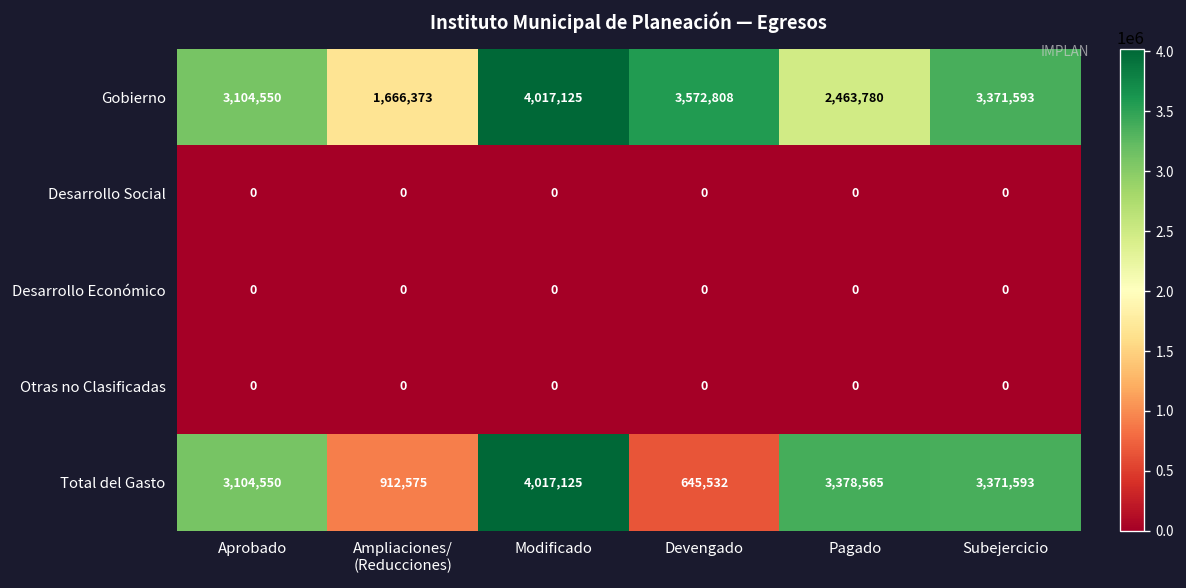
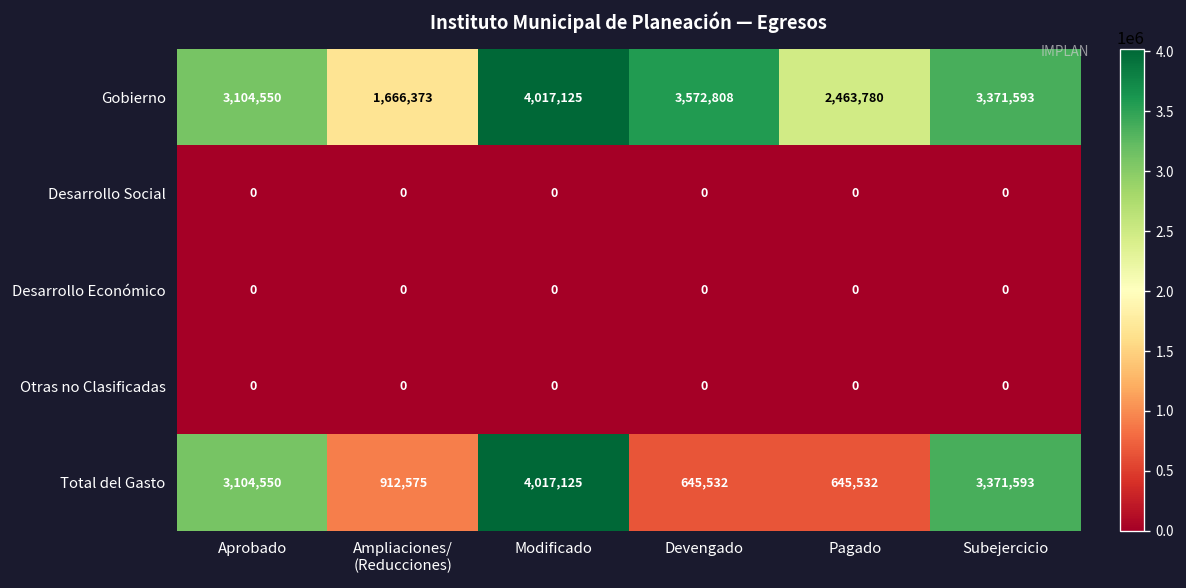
  {
    "Gobierno": {
      "Aprobado": "3,104,550",
      "Ampliaciones/ (Reducciones)": "1,666,373",
      "Modificado": "4,017,125",
      "Devengado": "3,572,808",
      "Pagado": "2,463,780"
    },
    "Desarrollo Social": {
      "Aprobado": "0",
      "Ampliaciones/ (Reducciones)": "0",
      "Modificado": "0",
      "Devengado": "0",
      "Pagado": "0",
      "Subejercicio": "0"
    },
    "Desarrollo Económico": {
      "Aprobado": "0",
      "Ampliaciones/ (Reducciones)": "0",
      "Modificado": "0",
      "Devengado": "0",
      "Pagado": "0",
      "Subejercicio": "0"
    },
    "Otras no Clasificadas": {
      "Aprobado": "0",
      "Ampliaciones/ (Reducciones)": "0",
      "Modificado": "0",
      "Devengado": "0",
      "Pagado": "0",
      "Subejercicio": "0"
    },
    "Total del Gasto": {
      "Aprobado": "3,104,550",
      "Ampliaciones/ (Reducciones)": "912,575",
      "Modificado": "4,017,125",
      "Devengado": "645,532",
-     "Pagado": "3,378,565",
+     "Pagado": "645,532",
      "Subejercicio": "3,371,593"
    }
  }
